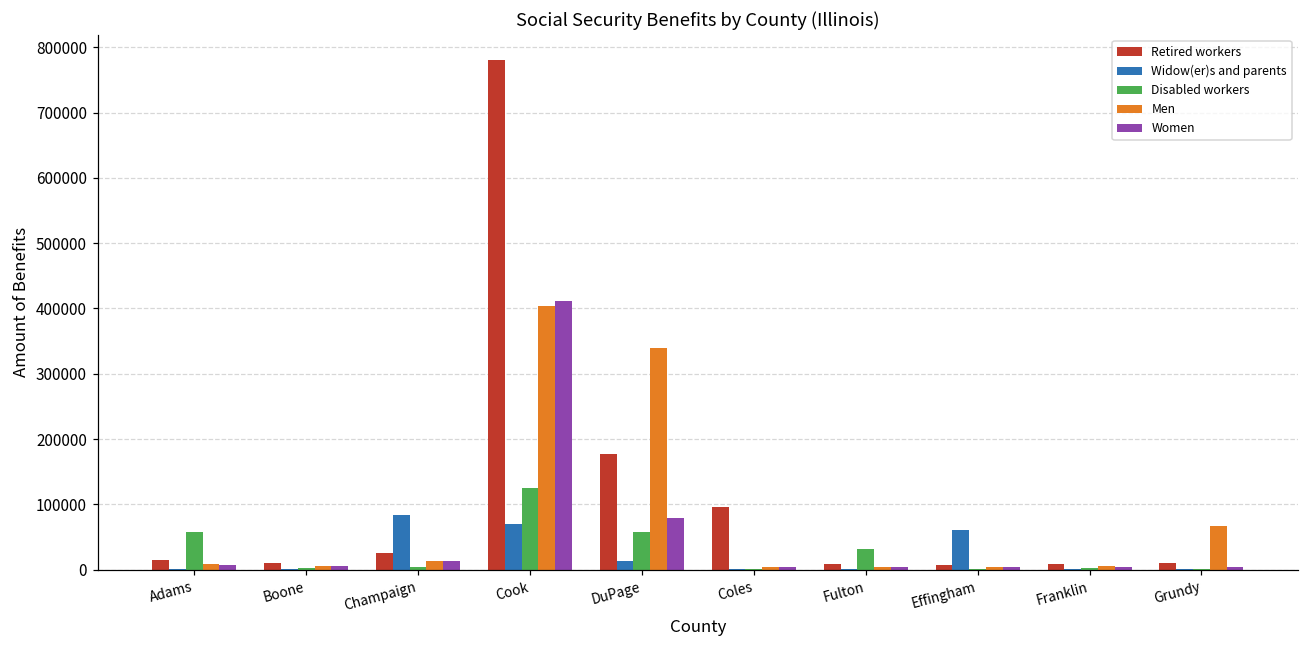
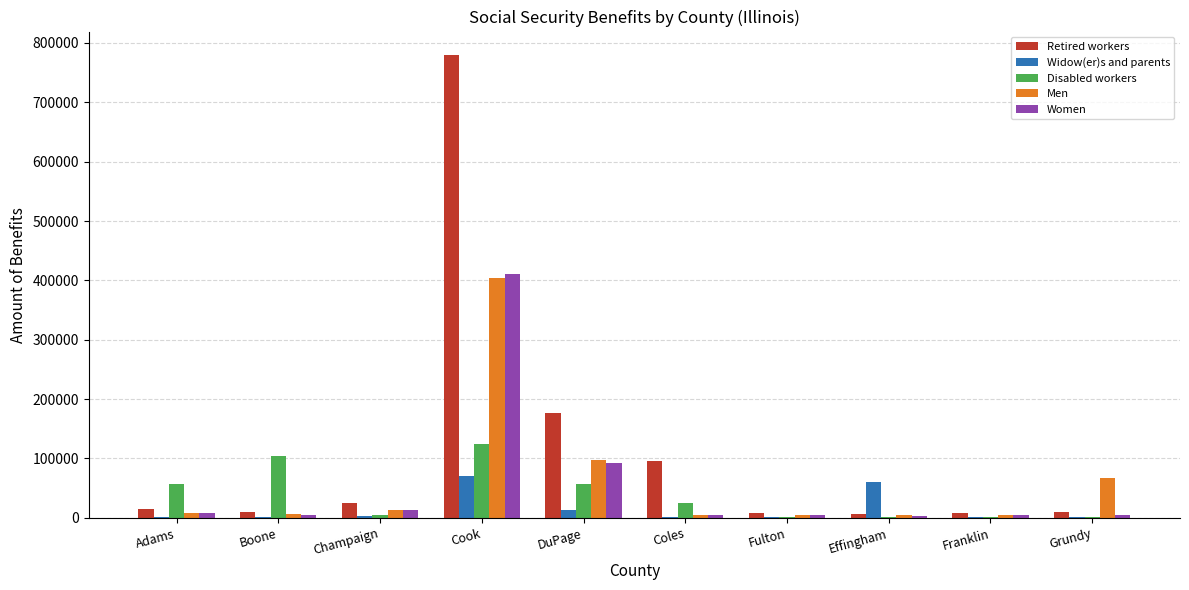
  {
    "Retired workers": {
      "Adams": 10000,
      "Boone": 10000,
      "Champaign": 20000,
      "Cook": 780000,
      "DuPage": 180000,
      "Coles": 100000,
      "Fulton": 10000,
      "Effingham": 10000,
      "Franklin": 10000,
      "Grundy": 10000
    },
    "Widow(er)s and parents": {
-     "Champaign": 80000,
+     "Champaign": 0,
      "Cook": 70000,
      "DuPage": 10000,
      "Effingham": 60000
    },
    "Disabled workers": {
      "Adams": 60000,
-     "Boone": 0,
+     "Boone": 100000,
      "Cook": 130000,
      "DuPage": 60000,
-     "Coles": 0,
-     "Fulton": 30000
+     "Coles": 30000,
+     "Fulton": 0
    },
    "Men": {
      "Adams": 10000,
      "Boone": 10000,
      "Champaign": 10000,
      "Cook": 400000,
-     "DuPage": 340000,
+     "DuPage": 100000,
      "Coles": 0,
      "Fulton": 0,
      "Franklin": 10000,
      "Grundy": 70000
    },
    "Women": {
      "Adams": 10000,
      "Boone": 10000,
      "Champaign": 10000,
      "Cook": 410000,
-     "DuPage": 80000,
+     "DuPage": 90000,
      "Coles": 0,
      "Franklin": 0,
      "Grundy": 0
    }
  }
